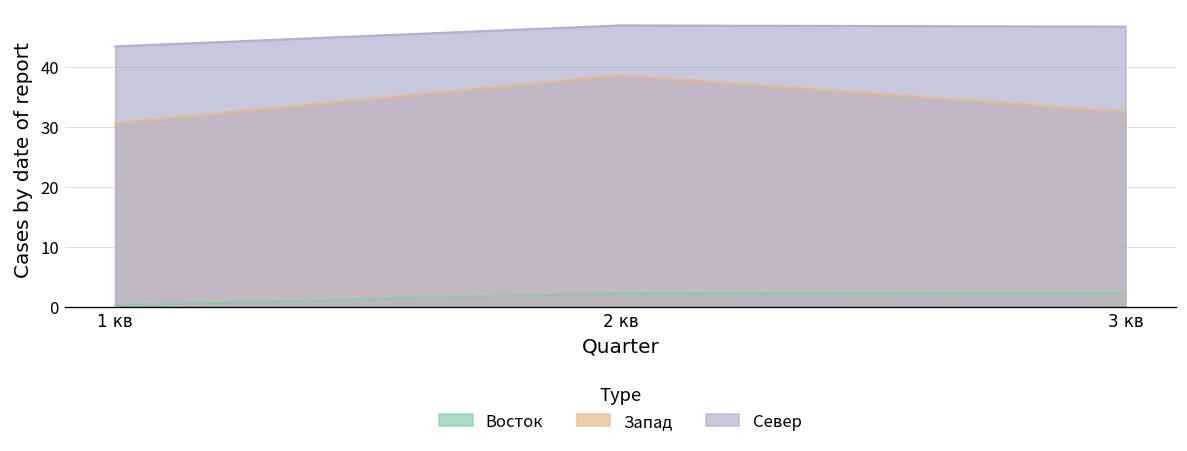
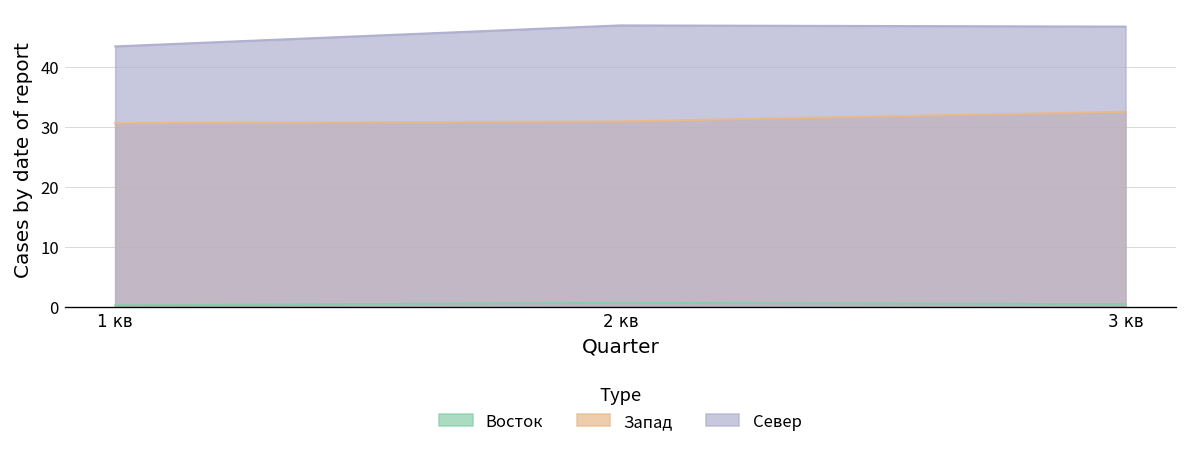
  {
    "Восток": {
      "1 кв": 0,
-     "2 кв": 2,
-     "3 кв": 2
+     "2 кв": 1,
+     "3 кв": 0
    },
    "Запад": {
      "1 кв": 31,
-     "2 кв": 39,
+     "2 кв": 31,
      "3 кв": 33
    },
    "Север": {
      "1 кв": 43,
      "2 кв": 47,
      "3 кв": 47
    }
  }
